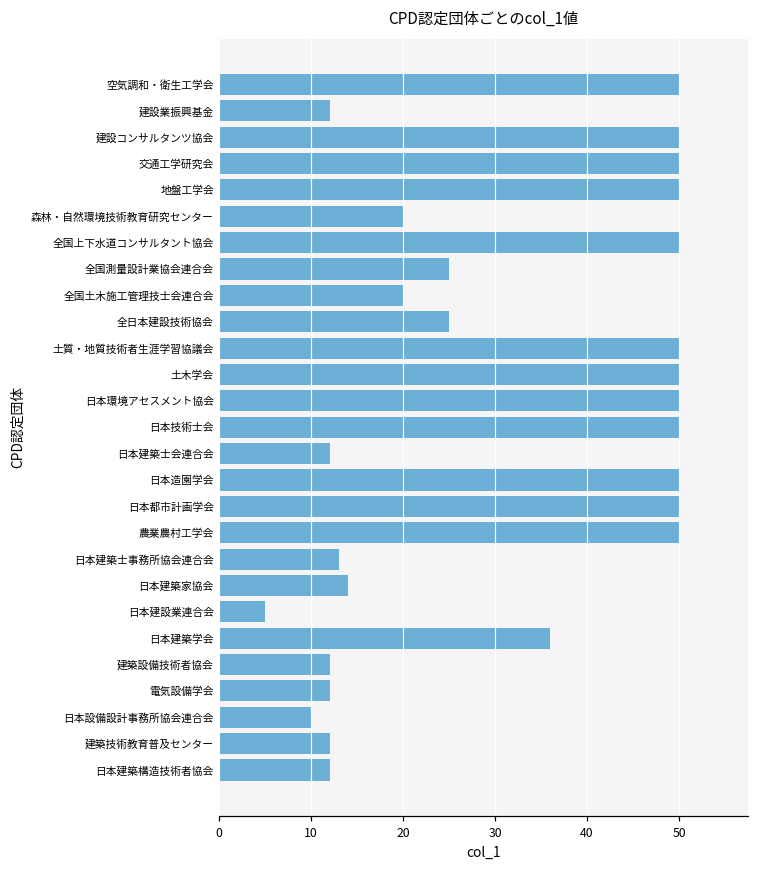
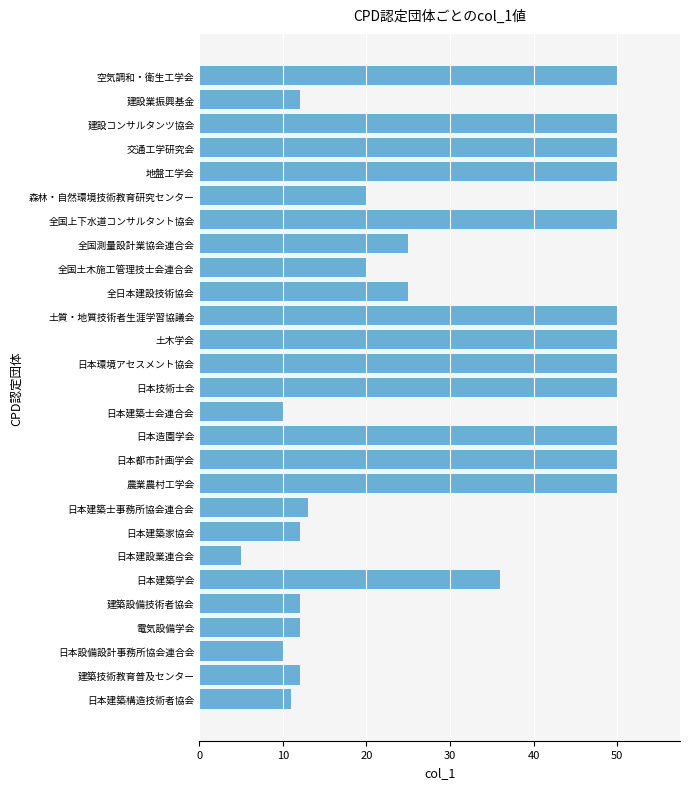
  {
    "空気調和・衛生工学会": 50,
    "建設業振興基金": 12,
    "建設コンサルタンツ協会": 50,
    "交通工学研究会": 50,
    "地盤工学会": 50,
    "森林・自然環境技術教育研究センター": 20,
    "全国上下水道コンサルタント協会": 50,
    "全国測量設計業協会連合会": 25,
    "全国土木施工管理技士会連合会": 20,
    "全日本建設技術協会": 25,
    "土質・地質技術者生涯学習協議会": 50,
    "土木学会": 50,
    "日本環境アセスメント協会": 50,
    "日本技術士会": 50,
-   "日本建築士会連合会": 12,
+   "日本建築士会連合会": 10,
    "日本造園学会": 50,
    "日本都市計画学会": 50,
    "農業農村工学会": 50,
    "日本建築士事務所協会連合会": 13,
-   "日本建築家協会": 14,
+   "日本建築家協会": 12,
    "日本建設業連合会": 5,
    "日本建築学会": 36,
    "建築設備技術者協会": 12,
    "電気設備学会": 12,
    "日本設備設計事務所協会連合会": 10,
    "建築技術教育普及センター": 12,
-   "日本建築構造技術者協会": 12
+   "日本建築構造技術者協会": 11
  }
